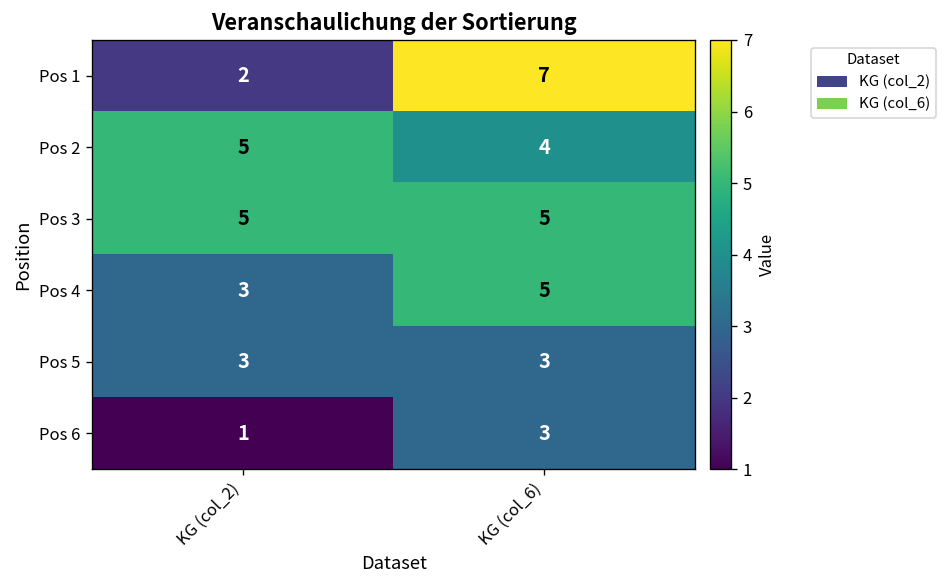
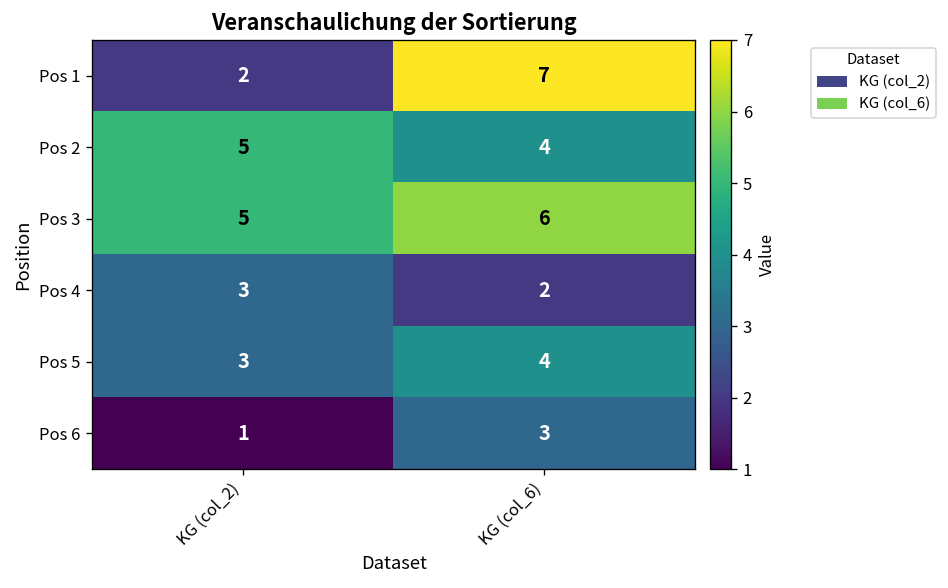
  {
    "Pos 1": {
      "KG (col_2)": 2,
      "KG (col_6)": 7
    },
    "Pos 2": {
      "KG (col_2)": 5,
      "KG (col_6)": 4
    },
    "Pos 3": {
      "KG (col_2)": 5,
-     "KG (col_6)": 5
+     "KG (col_6)": 6
    },
    "Pos 4": {
      "KG (col_2)": 3,
-     "KG (col_6)": 5
+     "KG (col_6)": 2
    },
    "Pos 5": {
      "KG (col_2)": 3,
-     "KG (col_6)": 3
+     "KG (col_6)": 4
    },
    "Pos 6": {
      "KG (col_2)": 1,
      "KG (col_6)": 3
    }
  }
